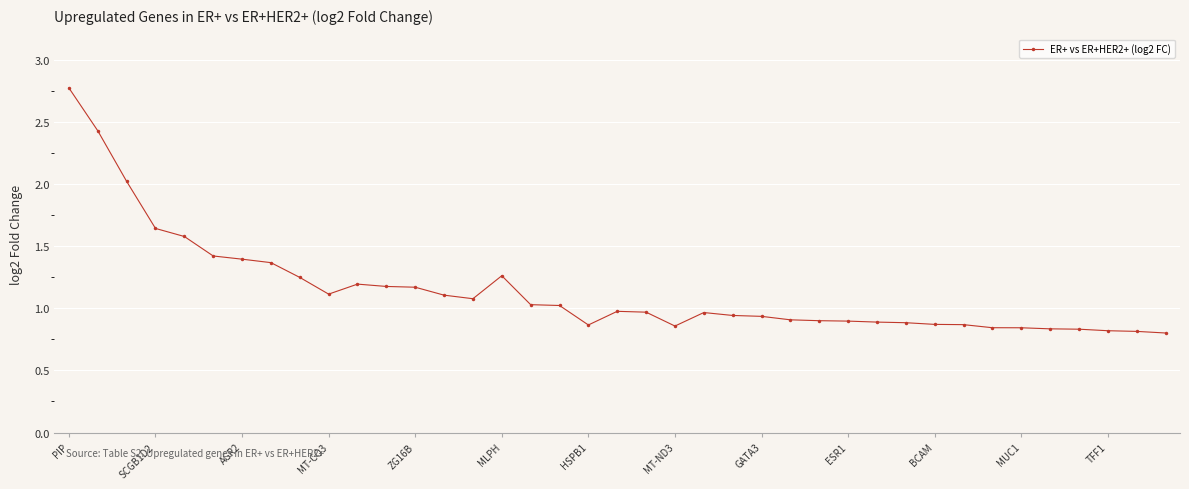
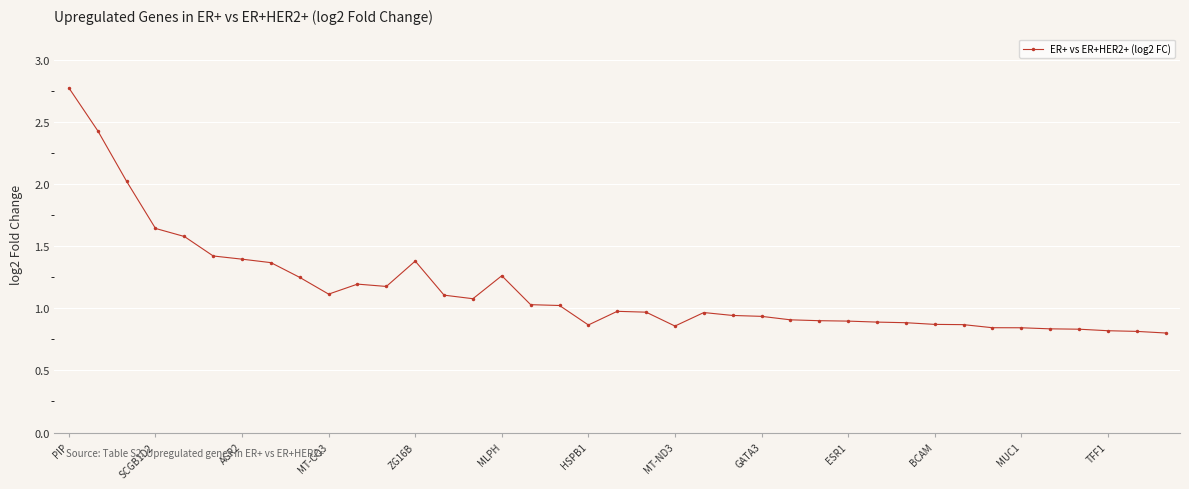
  {
    "PIP": 2.77,
    "SCGB1D2": 1.64,
    "AGR2": 1.39,
    "MT-CO3": 1.11,
-   "ZG16B": 1.17,
+   "ZG16B": 1.38,
    "MLPH": 1.26,
    "HSPB1": 0.87,
    "MT-ND3": 0.86,
    "GATA3": 0.93,
    "ESR1": 0.90,
    "BCAM": 0.87,
    "MUC1": 0.84,
    "TFF1": 0.82
  }
